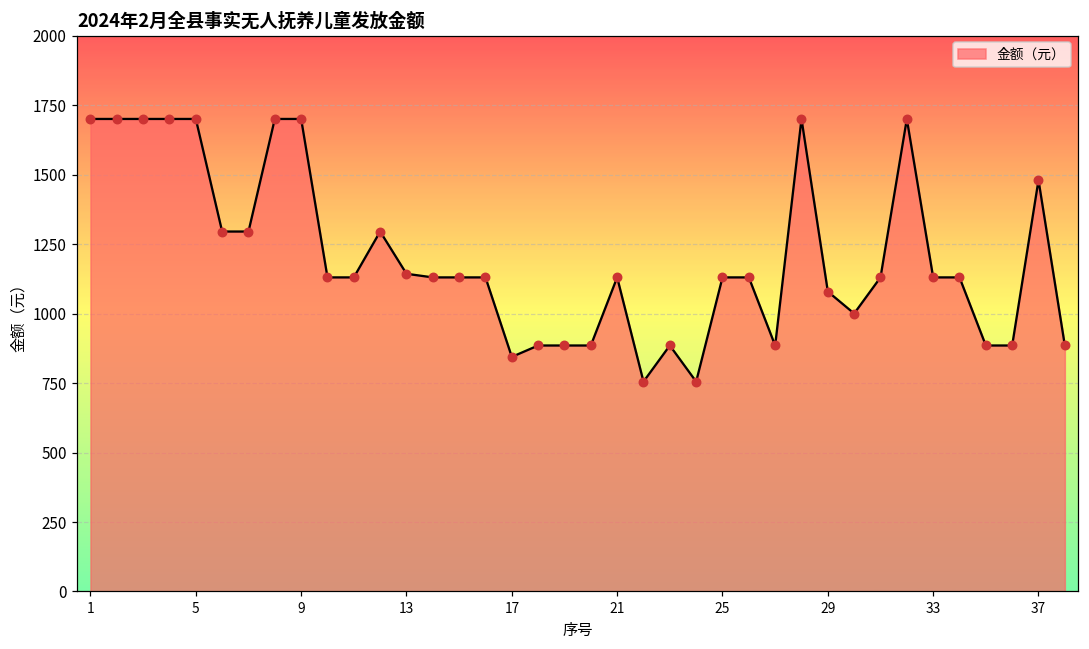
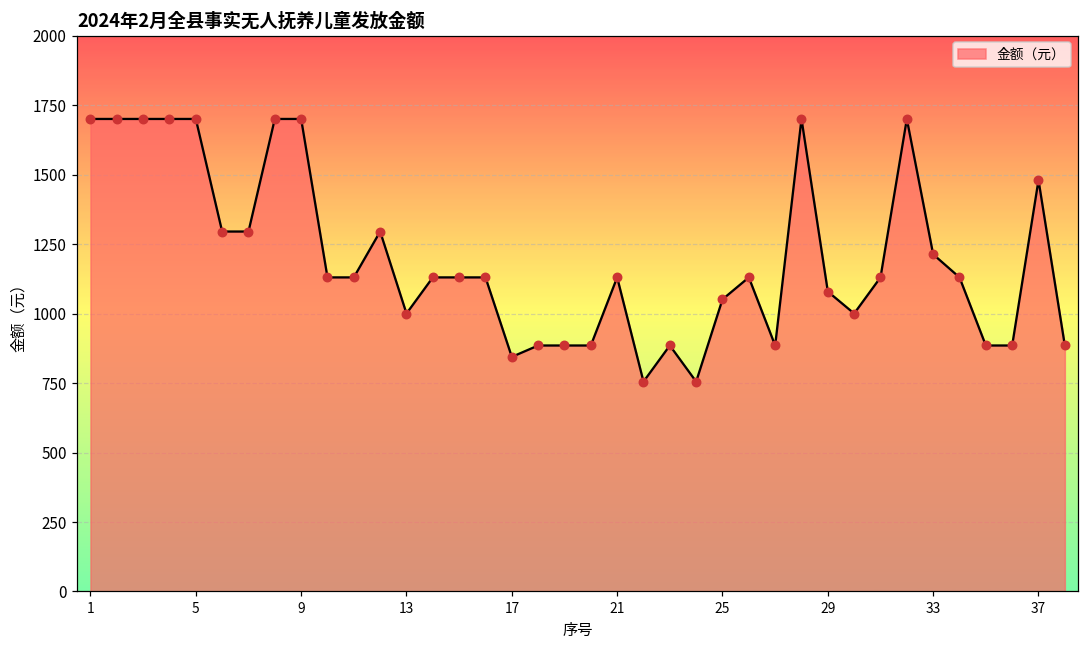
  {
    "1": 1700,
    "5": 1700,
    "9": 1700,
-   "13": 1140,
+   "13": 1000,
    "17": 840,
    "21": 1130,
-   "25": 1130,
+   "25": 1050,
    "29": 1080,
-   "33": 1130,
+   "33": 1210,
    "37": 1480
  }
